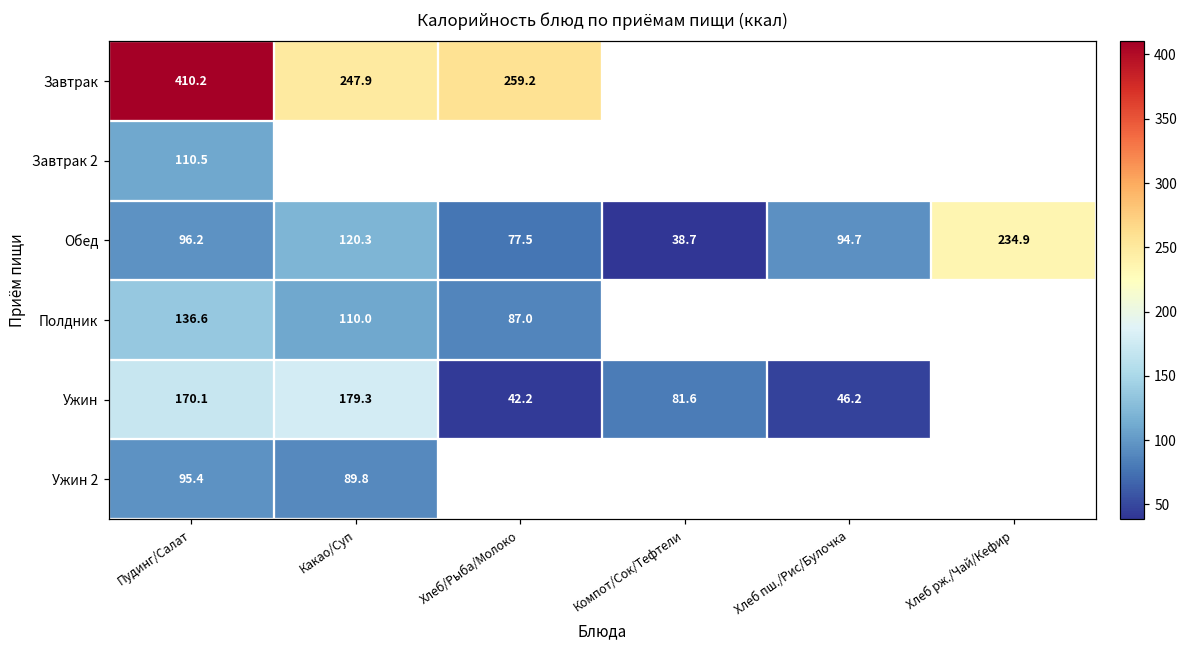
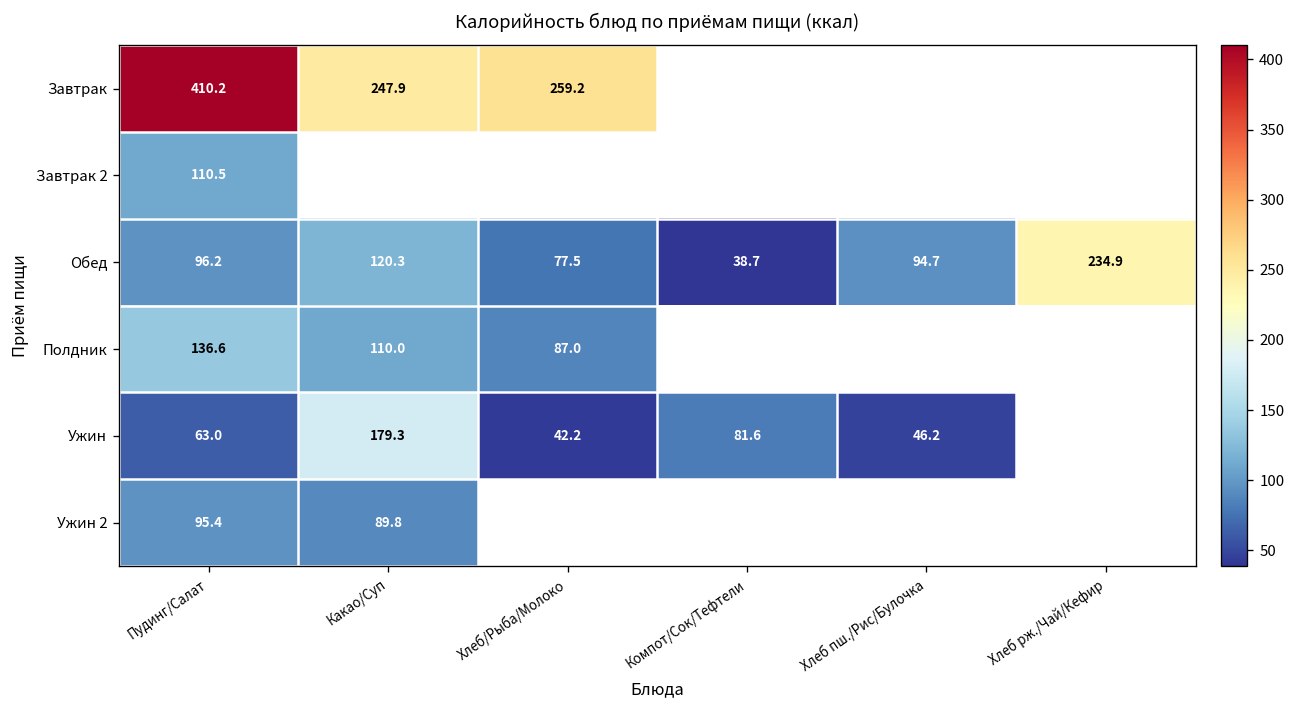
  {
    "Завтрак": {
      "Пудинг/Салат": 410.2,
      "Какао/Суп": 247.9,
      "Хлеб/Рыба/Молоко": 259.2
    },
    "Завтрак 2": {
      "Пудинг/Салат": 110.5
    },
    "Обед": {
      "Пудинг/Салат": 96.2,
      "Какао/Суп": 120.3,
      "Хлеб/Рыба/Молоко": 77.5,
      "Компот/Сок/Тефтели": 38.7,
      "Хлеб пш./Рис/Булочка": 94.7,
      "Хлеб рж./Чай/Кефир": 234.9
    },
    "Полдник": {
      "Пудинг/Салат": 136.6,
      "Какао/Суп": 110.0,
      "Хлеб/Рыба/Молоко": 87.0
    },
    "Ужин": {
-     "Пудинг/Салат": 170.1,
+     "Пудинг/Салат": 63.0,
      "Какао/Суп": 179.3,
      "Хлеб/Рыба/Молоко": 42.2,
      "Компот/Сок/Тефтели": 81.6,
      "Хлеб пш./Рис/Булочка": 46.2
    },
    "Ужин 2": {
      "Пудинг/Салат": 95.4,
      "Какао/Суп": 89.8
    }
  }
